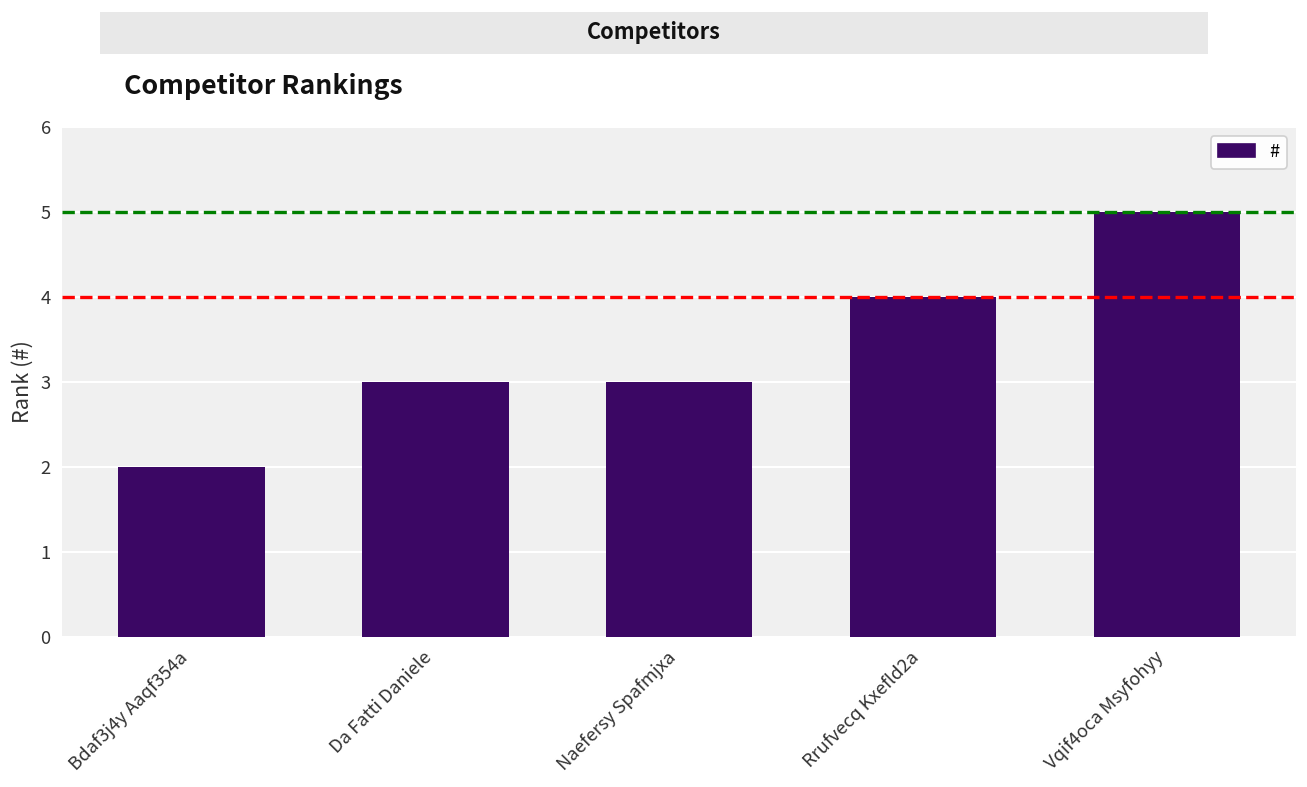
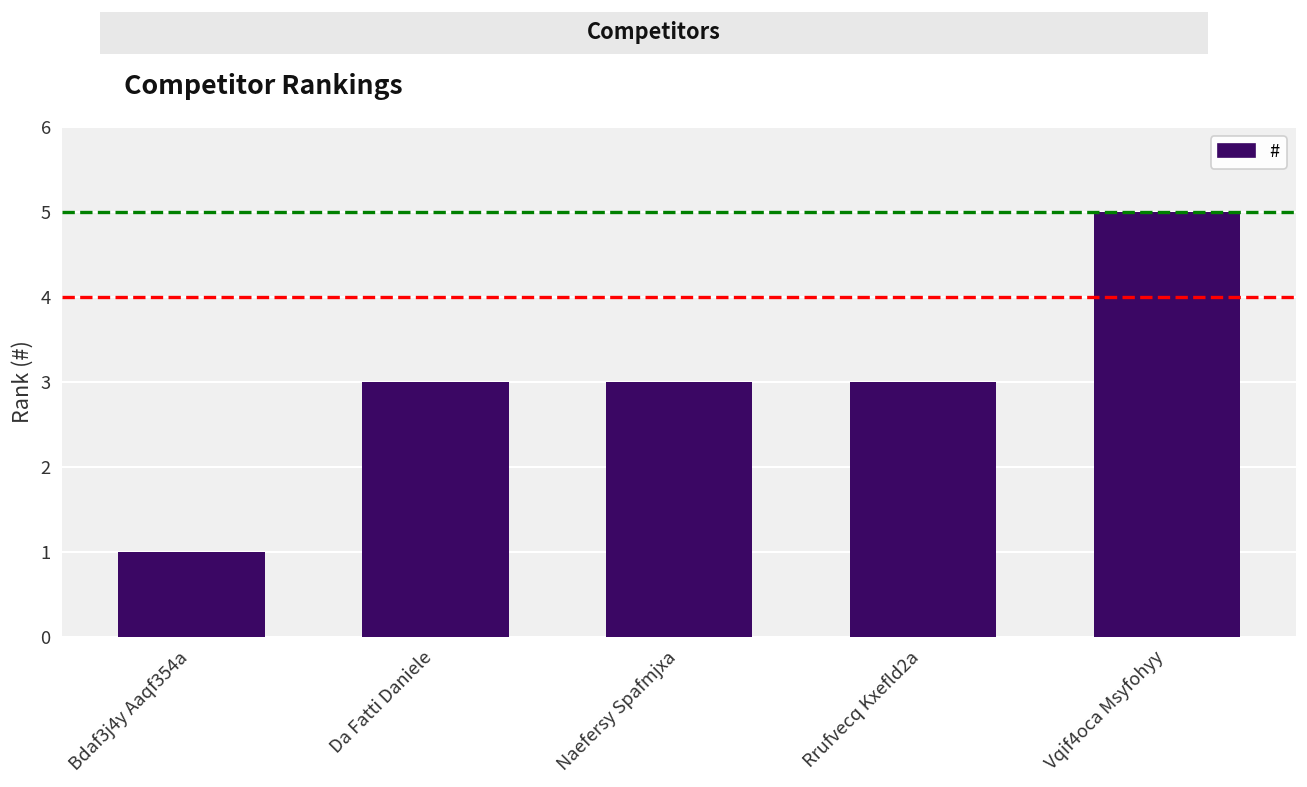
  {
-   "Bdaf3j4y Aaqf354a": 2,
+   "Bdaf3j4y Aaqf354a": 1,
    "Da Fatti Daniele": 3,
    "Naefersy Spafmjxa": 3,
-   "Rrufvecq Kxefld2a": 4,
+   "Rrufvecq Kxefld2a": 3,
    "Vqif4oca Msyfohyy": 5
  }
